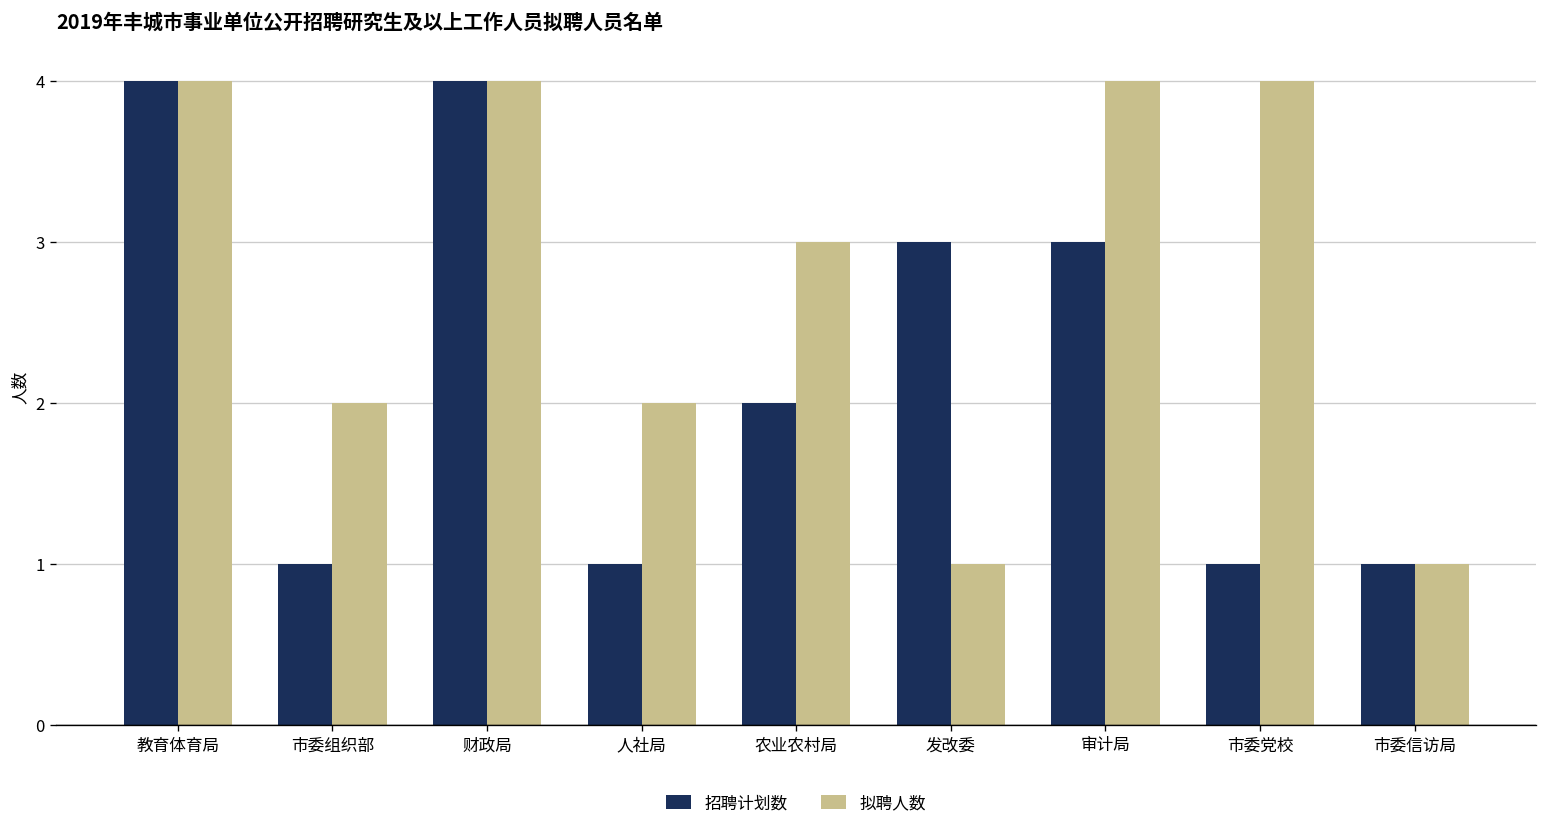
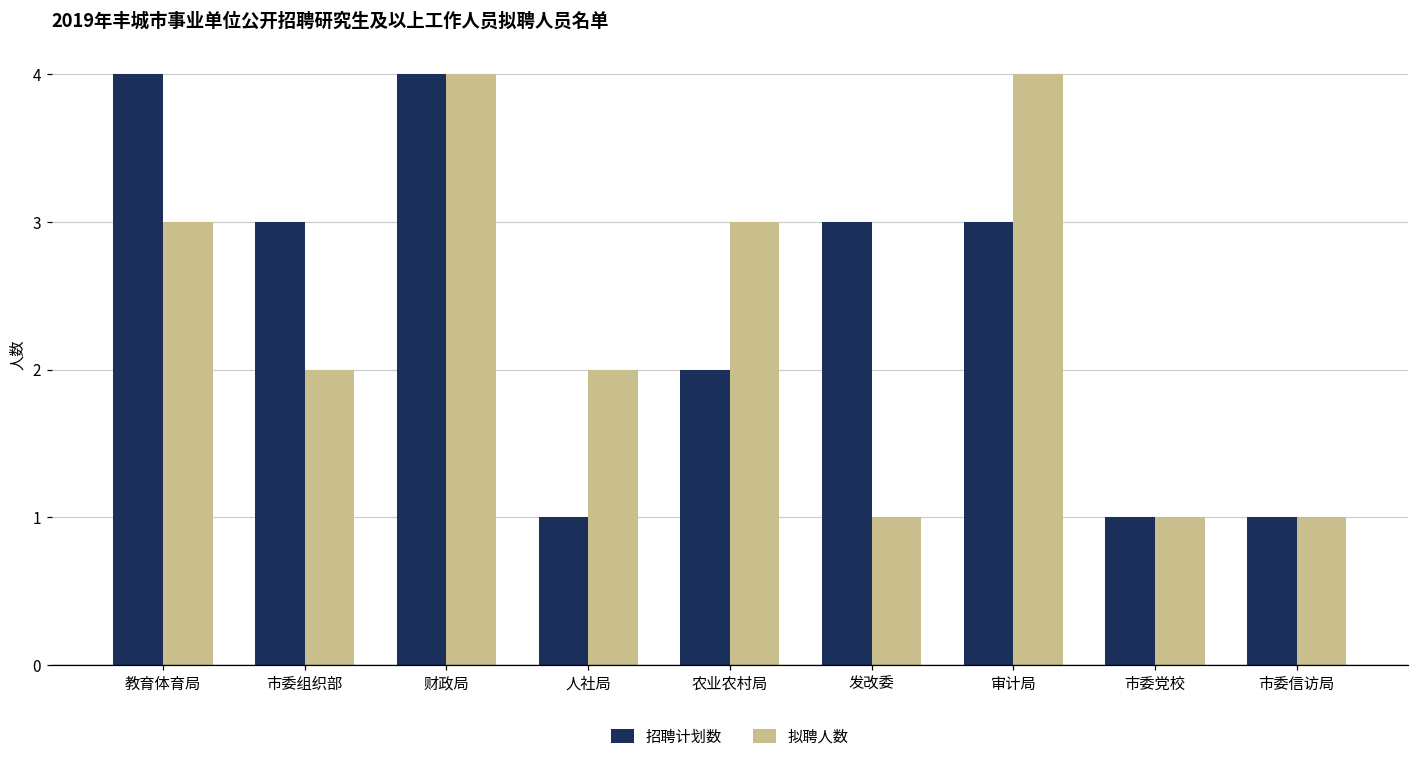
  {
    "招聘计划数": {
      "教育体育局": 4,
-     "市委组织部": 1,
+     "市委组织部": 3,
      "财政局": 4,
      "人社局": 1,
      "农业农村局": 2,
      "发改委": 3,
      "审计局": 3,
      "市委党校": 1,
      "市委信访局": 1
    },
    "拟聘人数": {
-     "教育体育局": 4,
+     "教育体育局": 3,
      "市委组织部": 2,
      "财政局": 4,
      "人社局": 2,
      "农业农村局": 3,
      "发改委": 1,
      "审计局": 4,
-     "市委党校": 4,
+     "市委党校": 1,
      "市委信访局": 1
    }
  }
